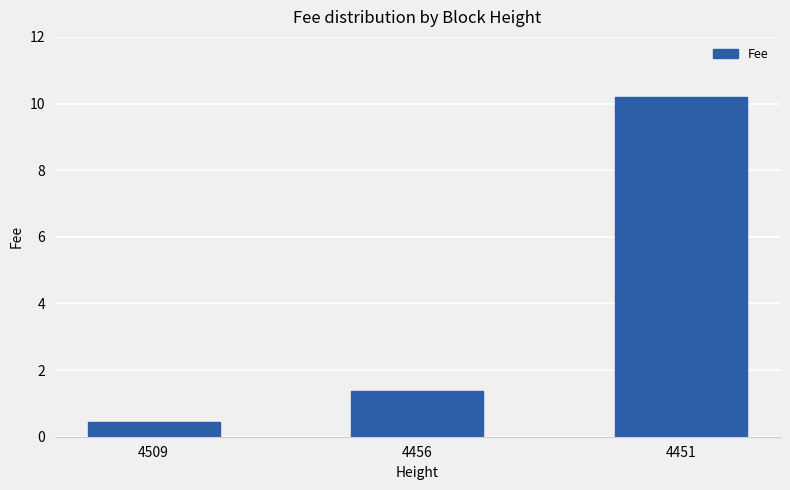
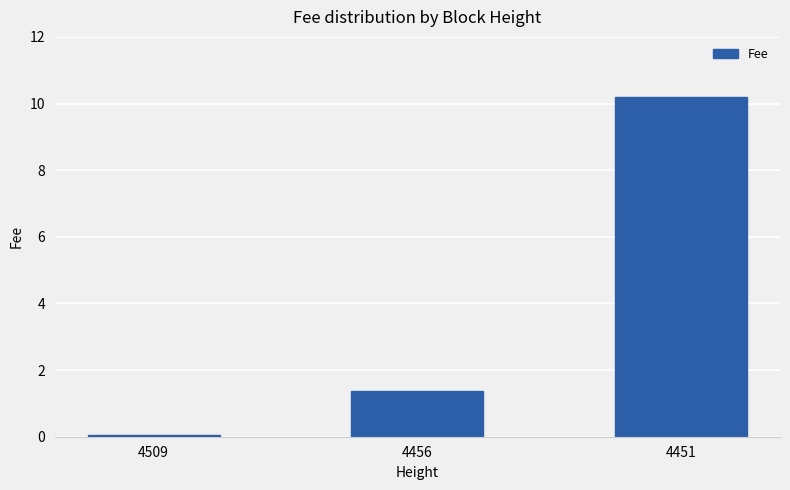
  {
-   "4509": 0.5,
+   "4509": 0.1,
    "4456": 1.4,
    "4451": 10.2
  }
